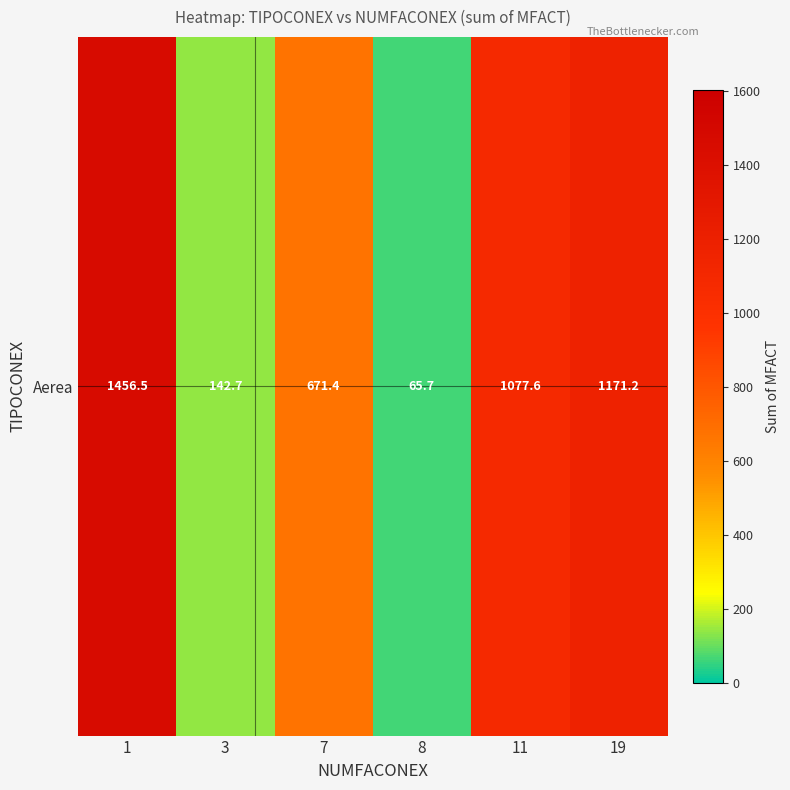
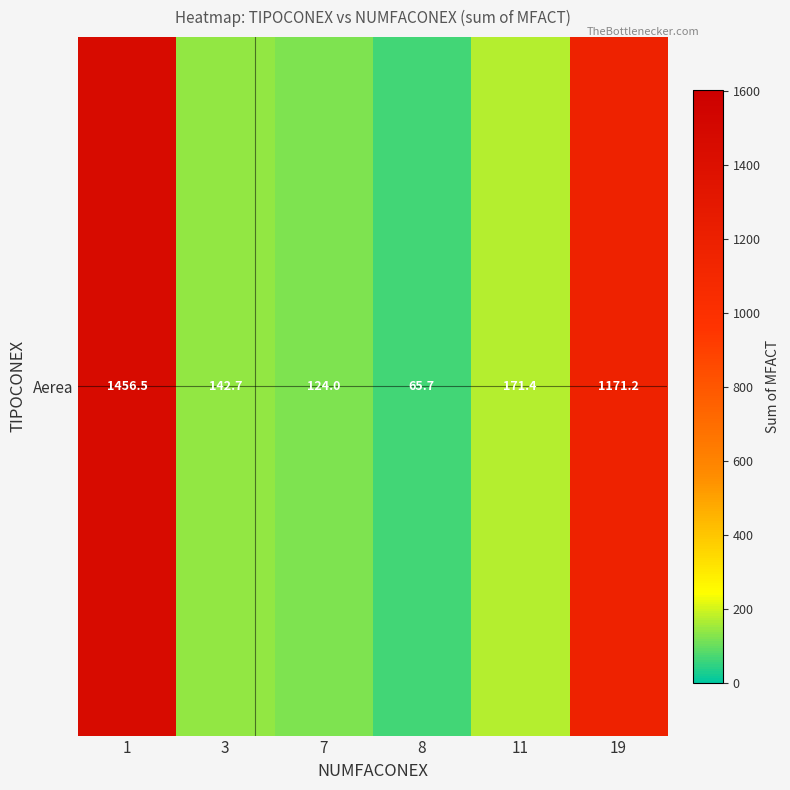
  {
    "Aerea": {
      "1": 1456.5,
      "3": 142.7,
-     "7": 671.4,
+     "7": 124.0,
      "8": 65.7,
-     "11": 1077.6,
+     "11": 171.4,
      "19": 1171.2
    }
  }
